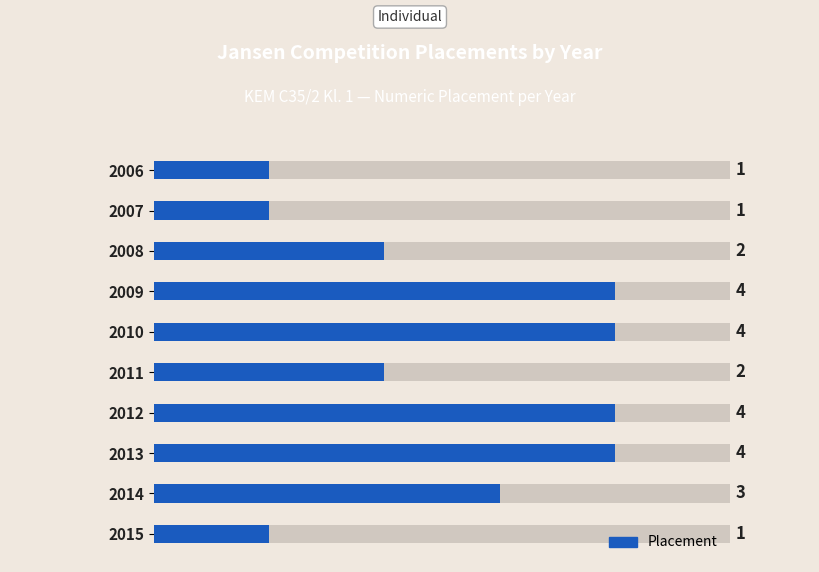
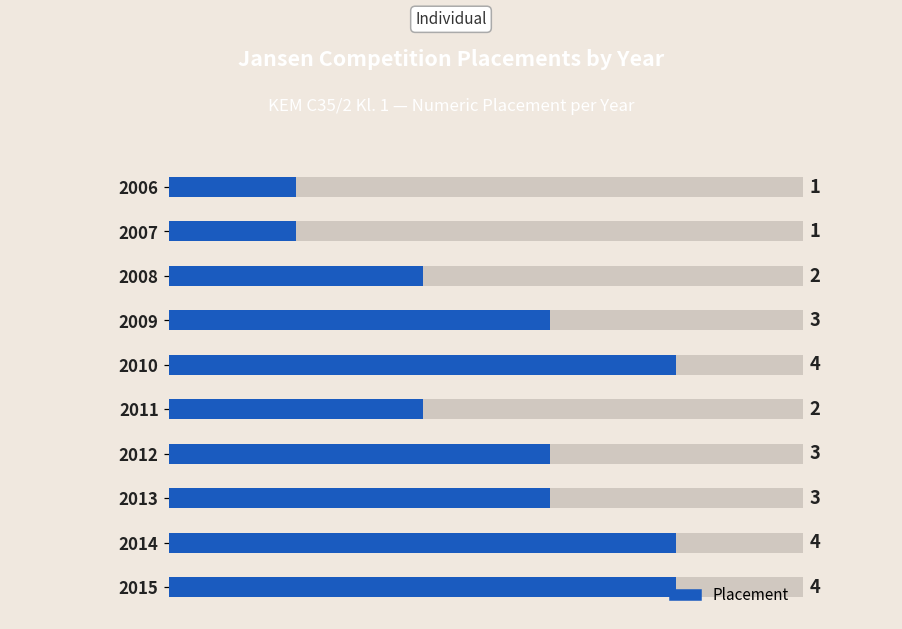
  {
    "Placement": {
-     "2009": 4,
-     "2012": 4,
-     "2013": 4,
-     "2014": 3,
-     "2015": 1
+     "2009": 3,
+     "2012": 3,
+     "2013": 3,
+     "2014": 4,
+     "2015": 4
    }
  }
